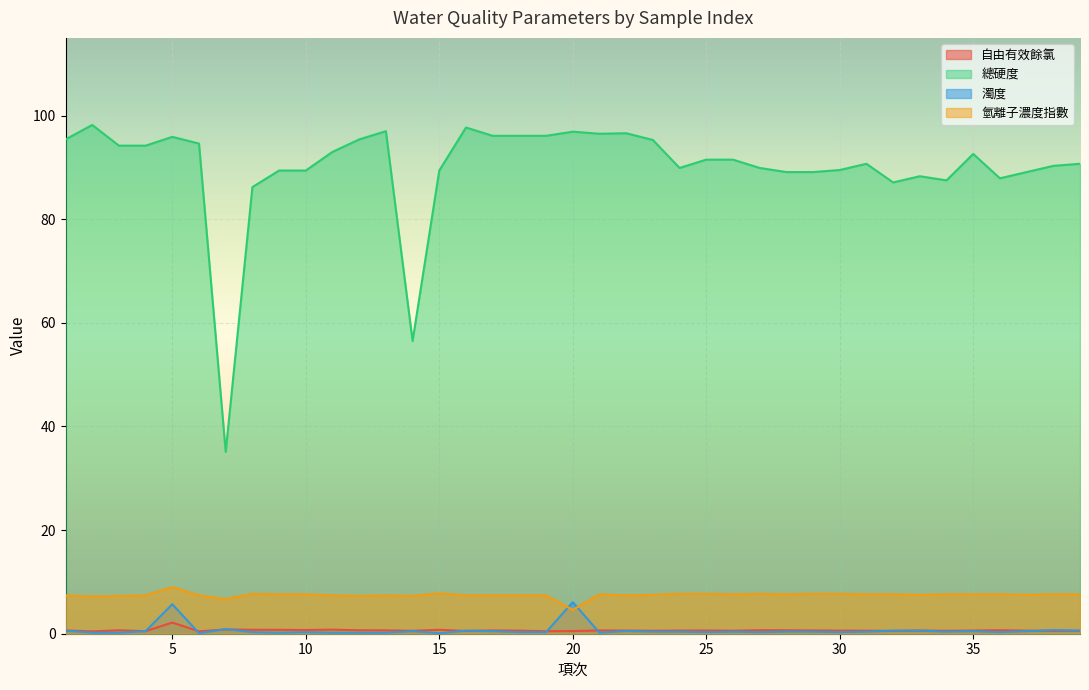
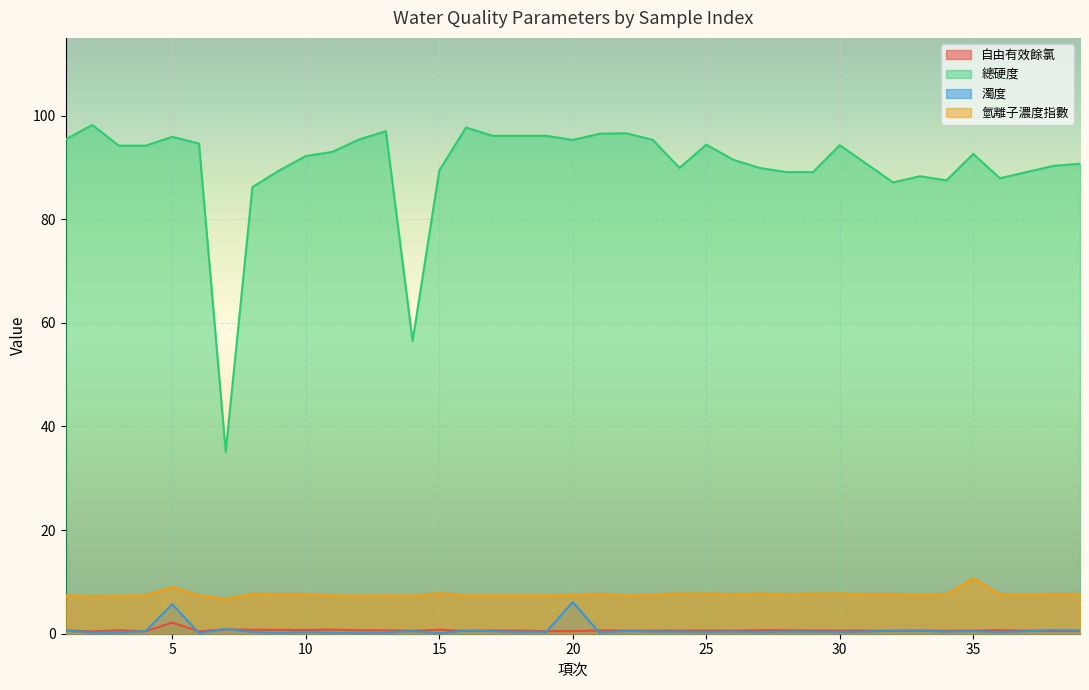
  {
    "自由有效餘氯": {
      "5": 2,
      "15": 1,
      "20": 1
    },
    "總硬度": {
      "5": 96,
-     "10": 89,
+     "10": 92,
      "15": 89,
-     "20": 97,
-     "25": 92,
-     "30": 90,
+     "20": 95,
+     "25": 94,
+     "30": 94,
      "35": 93
    },
    "濁度": {
      "5": 6,
      "15": 0,
      "20": 6
    },
    "氫離子濃度指數": {
      "5": 9,
      "10": 8,
      "15": 8,
-     "20": 5,
+     "20": 8,
      "25": 8,
      "30": 8,
-     "35": 8
+     "35": 11
    }
  }
